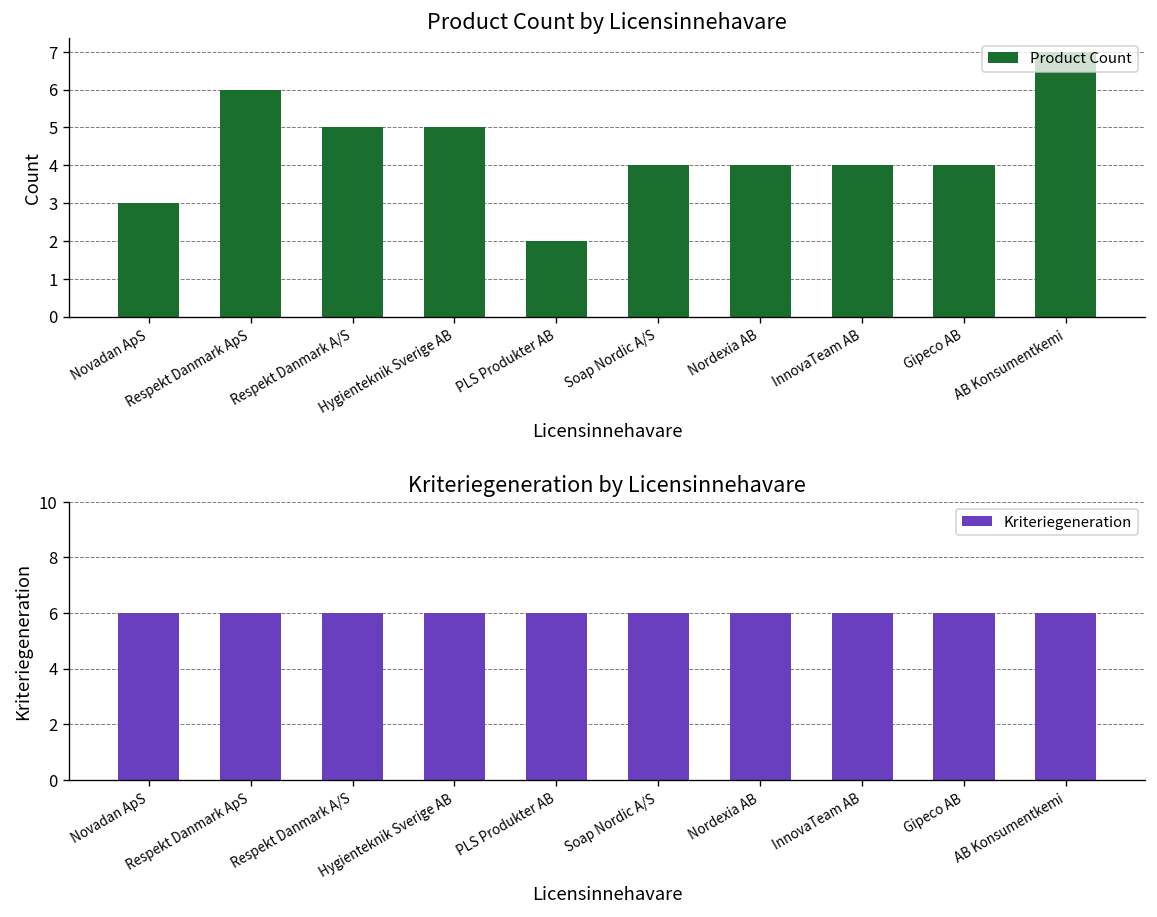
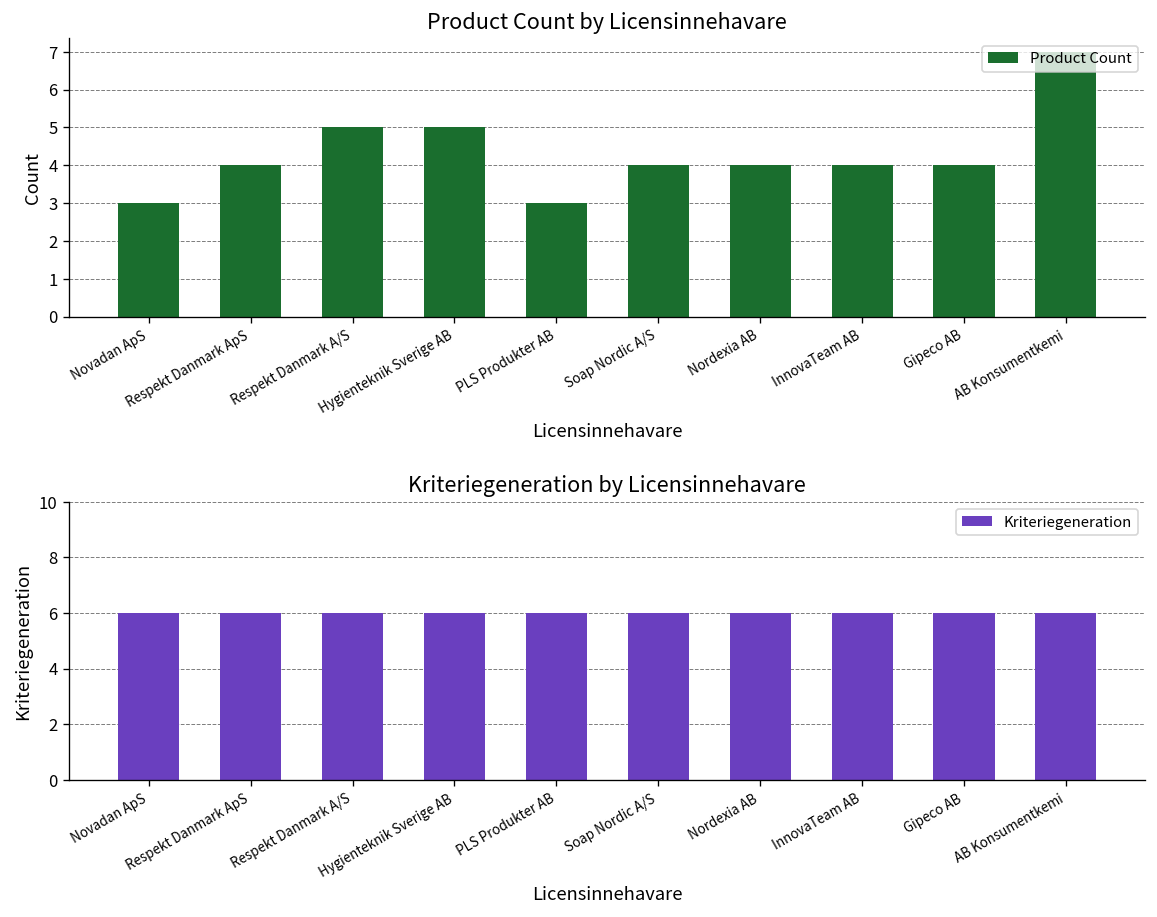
  {
    "Product Count by Licensinnehavare": {
      "Novadan ApS": 3,
-     "Respekt Danmark ApS": 6,
+     "Respekt Danmark ApS": 4,
      "Respekt Danmark A/S": 5,
      "Hygienteknik Sverige AB": 5,
-     "PLS Produkter AB": 2,
+     "PLS Produkter AB": 3,
      "Soap Nordic A/S": 4,
      "Nordexia AB": 4,
      "InnovaTeam AB": 4,
      "Gipeco AB": 4
    },
    "Kriteriegeneration by Licensinnehavare": {
      "Novadan ApS": 6.0,
      "Respekt Danmark ApS": 6.0,
      "Respekt Danmark A/S": 6.0,
      "Hygienteknik Sverige AB": 6.0,
      "PLS Produkter AB": 6.0,
      "Soap Nordic A/S": 6.0,
      "Nordexia AB": 6.0,
      "InnovaTeam AB": 6.0,
      "Gipeco AB": 6.0,
      "AB Konsumentkemi": 6.0
    }
  }
